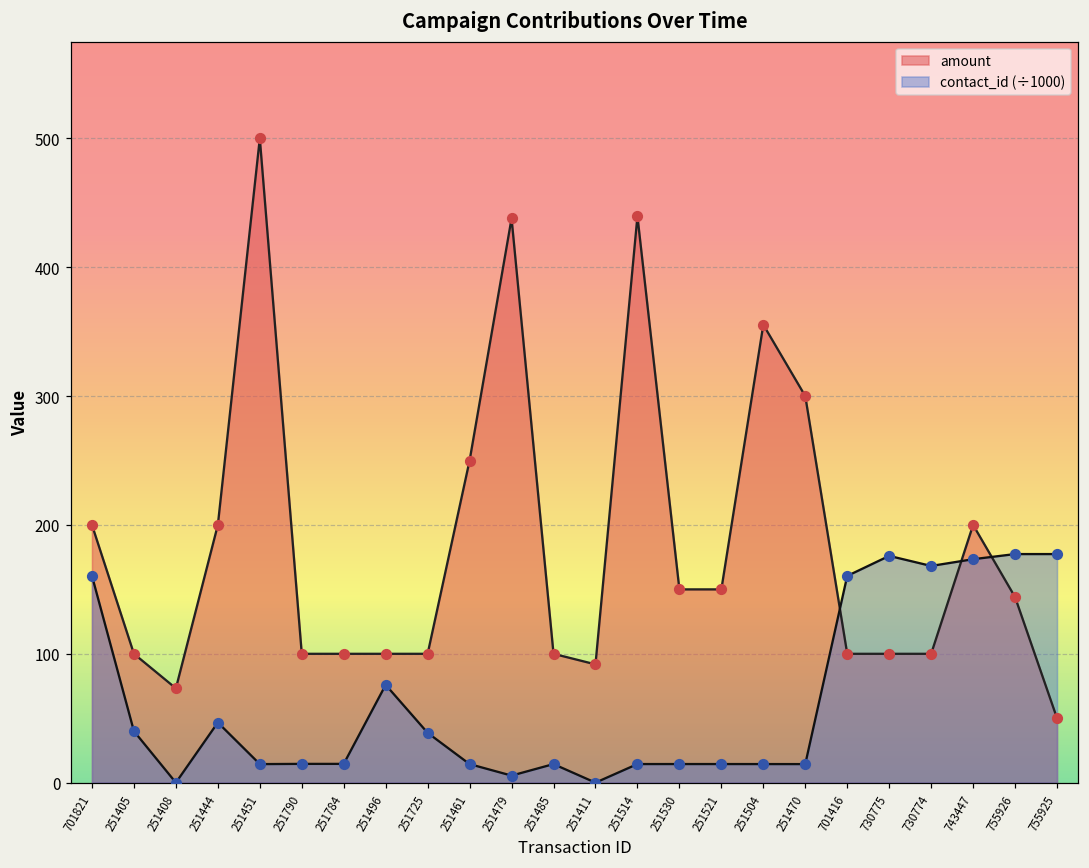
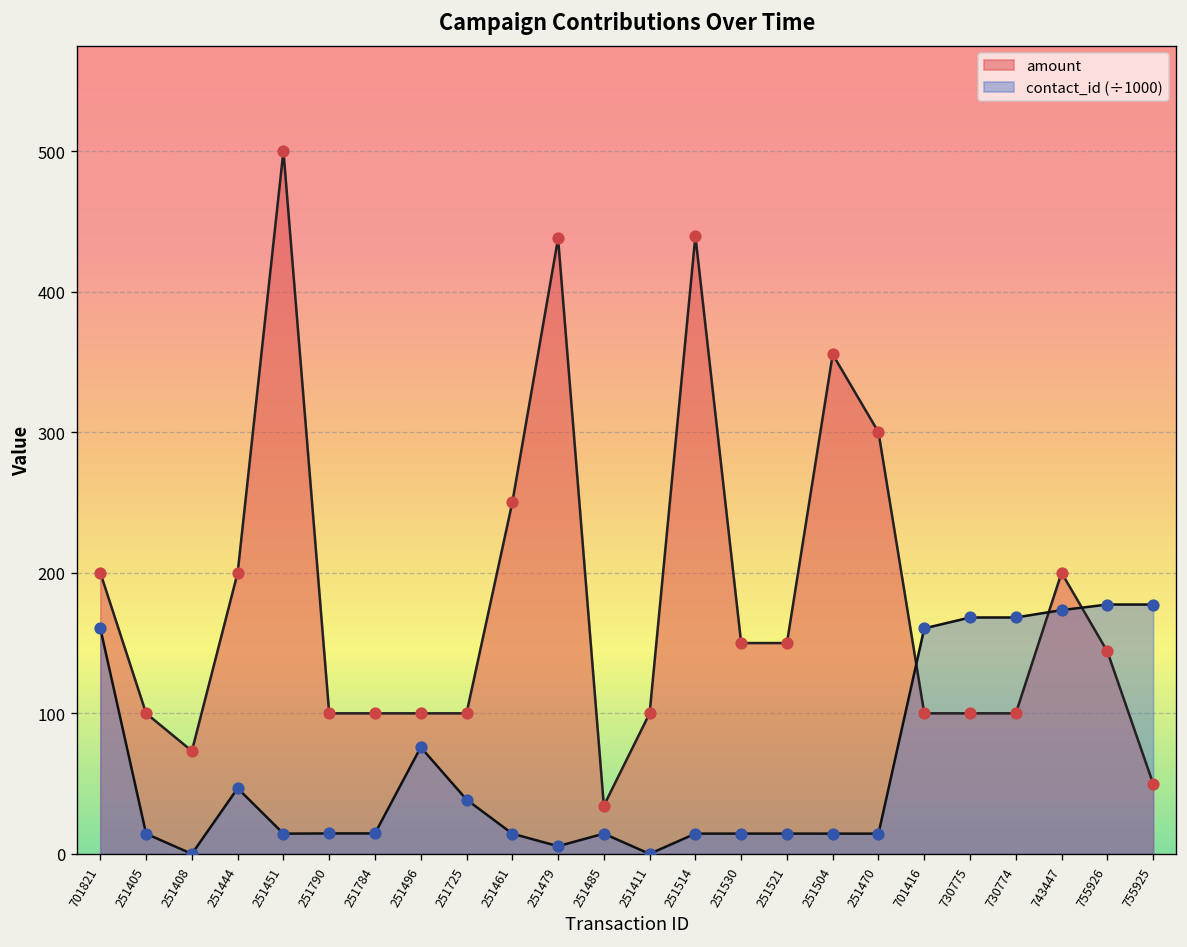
  {
    "amount": {
      "701821": 200,
      "251405": 100,
      "251408": 73,
      "251444": 200,
      "251451": 500,
      "251790": 100,
      "251784": 100,
      "251496": 100,
      "251725": 100,
      "251461": 250,
      "251479": 438,
-     "251485": 100,
-     "251411": 92,
+     "251485": 34,
+     "251411": 100,
      "251514": 440,
      "251530": 150,
      "251521": 150,
      "251504": 355,
      "251470": 300,
      "701416": 100,
      "730775": 100,
      "730774": 100,
      "743447": 200,
      "755926": 144,
      "755925": 50
    },
    "contact_id (÷1000)": {
      "701821": 160,
-     "251405": 40,
+     "251405": 14,
      "251408": 0,
      "251444": 47,
      "251451": 14,
      "251790": 15,
      "251784": 15,
      "251496": 76,
      "251725": 39,
      "251461": 14,
      "251479": 5,
      "251485": 14,
      "251411": 0,
      "251514": 14,
      "251530": 14,
      "251521": 14,
      "251504": 14,
      "251470": 14,
      "701416": 160,
-     "730775": 176,
+     "730775": 168,
      "730774": 168,
      "743447": 173,
      "755926": 177,
      "755925": 177
    }
  }
